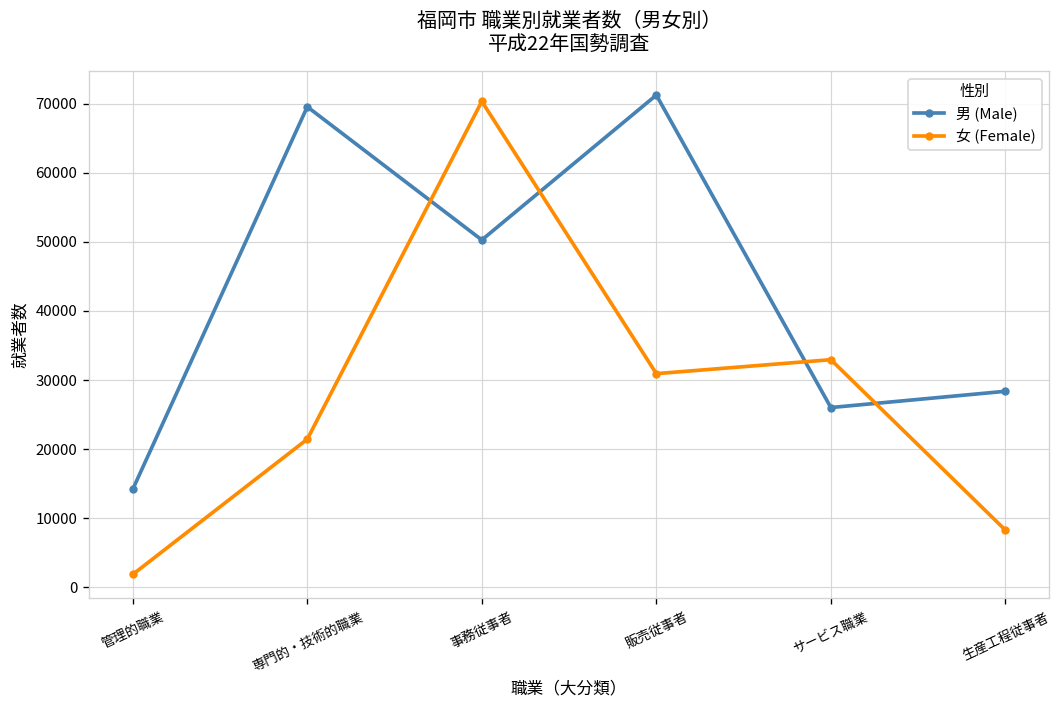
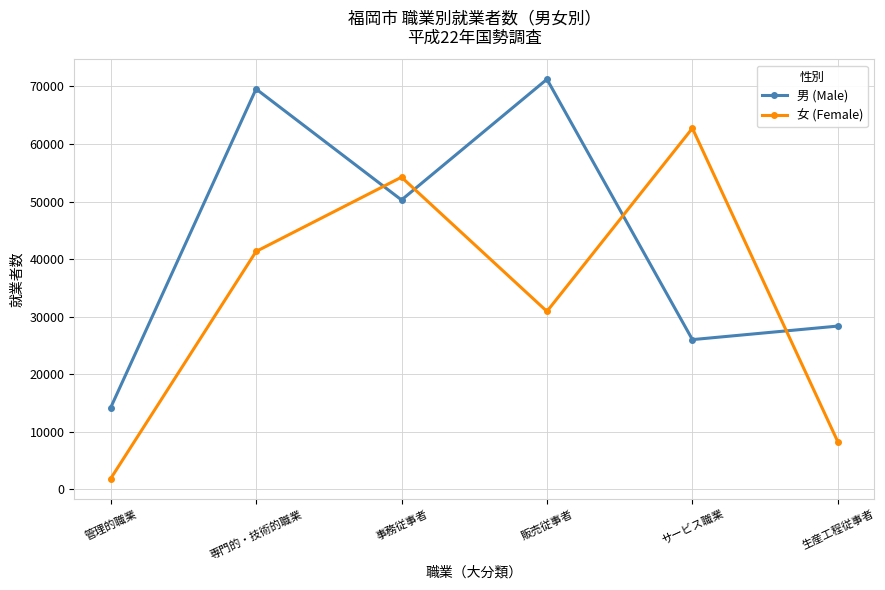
  {
    "男 (Male)": {
      "管理的職業": 14000,
      "専門的・技術的職業": 70000,
      "事務従事者": 50000,
      "販売従事者": 71000,
      "サービス職業": 26000,
      "生産工程従事者": 28000
    },
    "女 (Female)": {
      "管理的職業": 2000,
-     "専門的・技術的職業": 21000,
-     "事務従事者": 70000,
+     "専門的・技術的職業": 41000,
+     "事務従事者": 54000,
      "販売従事者": 31000,
-     "サービス職業": 33000,
+     "サービス職業": 63000,
      "生産工程従事者": 8000
    }
  }
